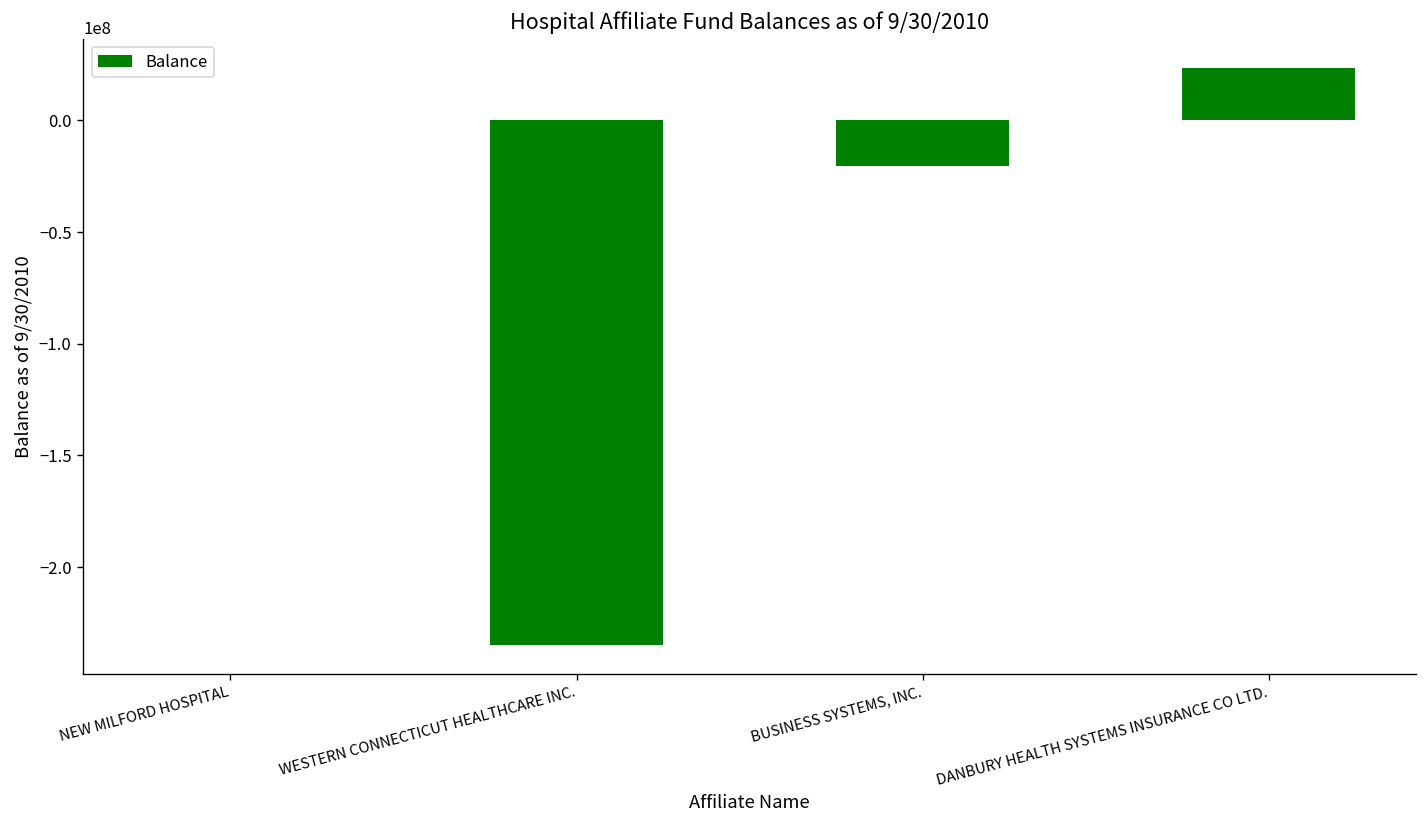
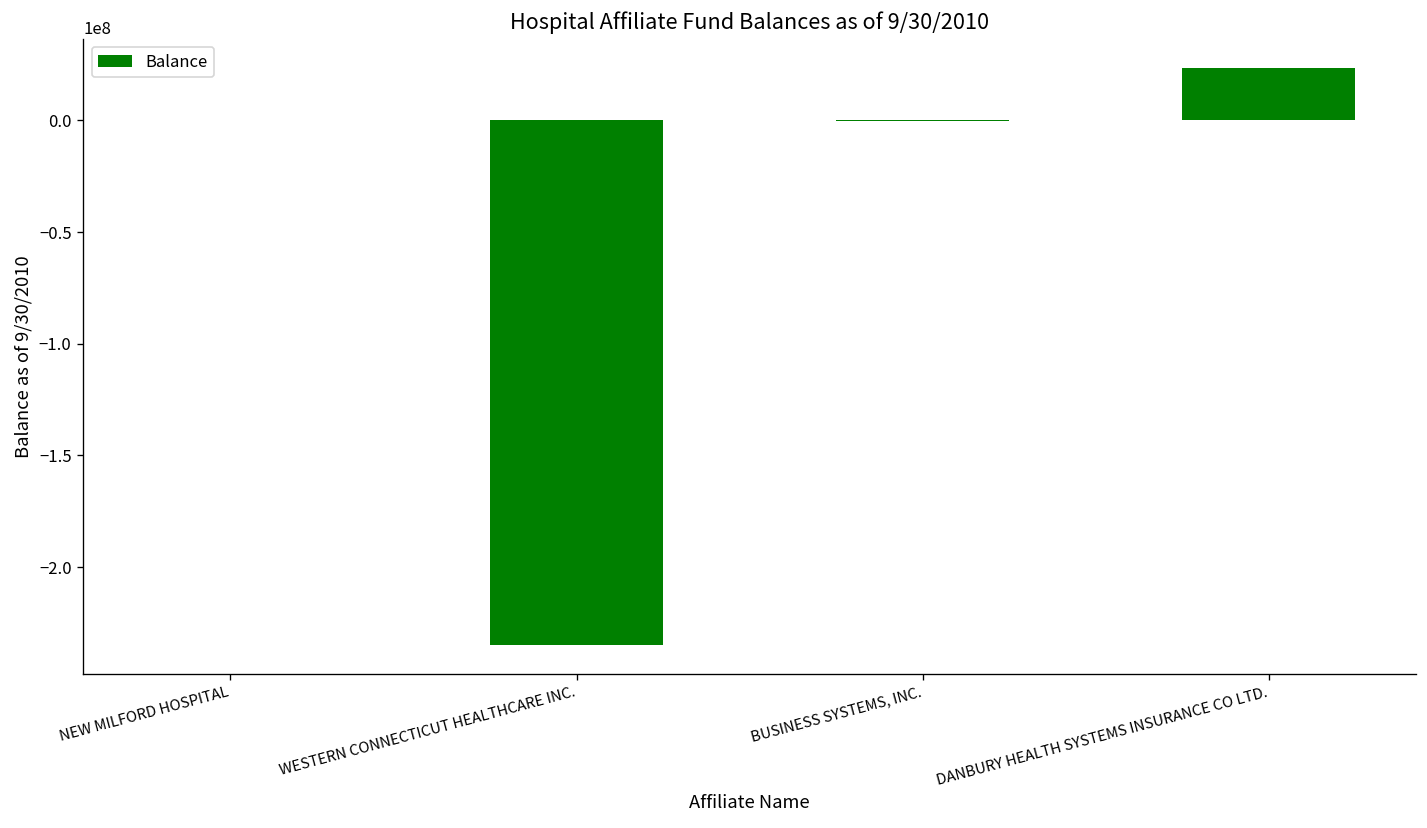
  {
    "NEW MILFORD HOSPITAL": 0,
    "WESTERN CONNECTICUT HEALTHCARE INC.": -235000000,
-   "BUSINESS SYSTEMS, INC.": -20000000,
+   "BUSINESS SYSTEMS, INC.": 0,
    "DANBURY HEALTH SYSTEMS INSURANCE CO LTD.": 24000000
  }
